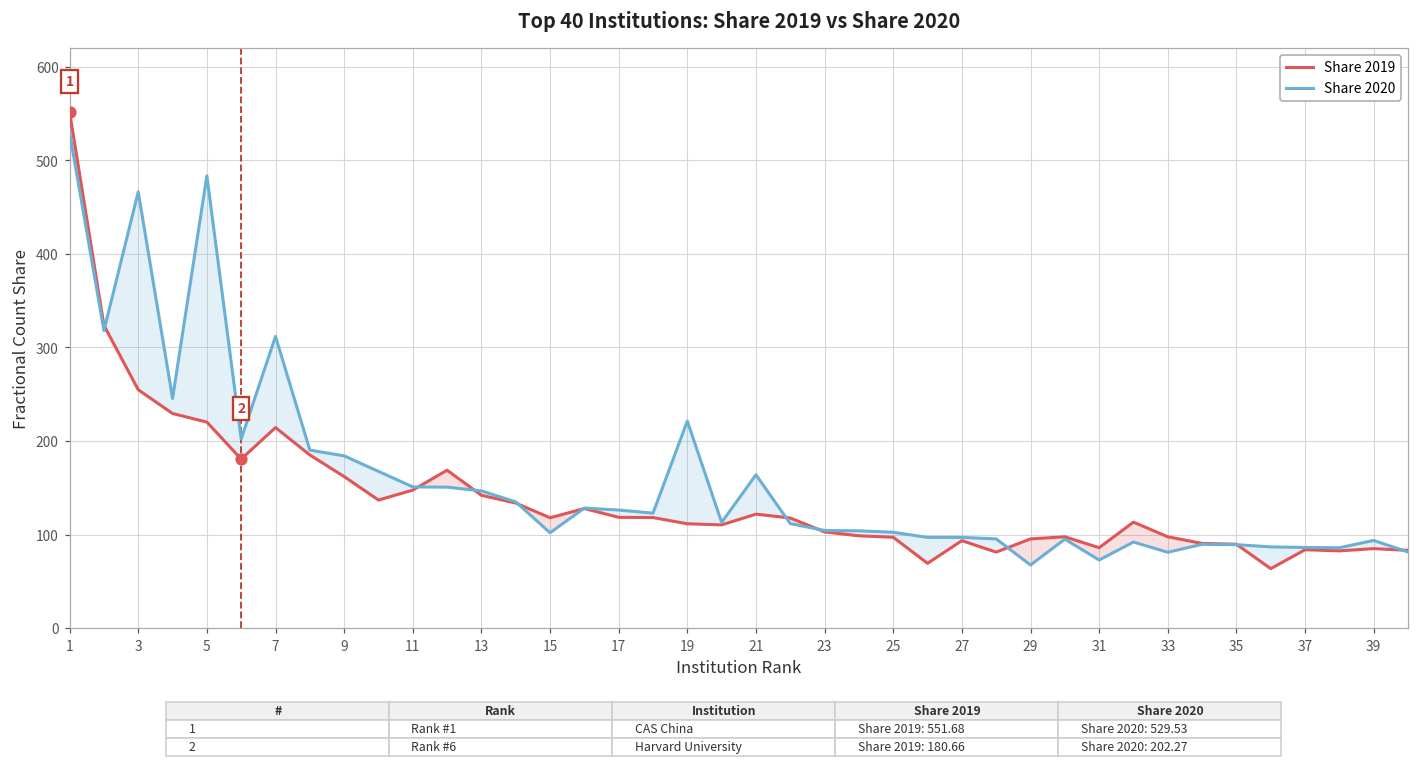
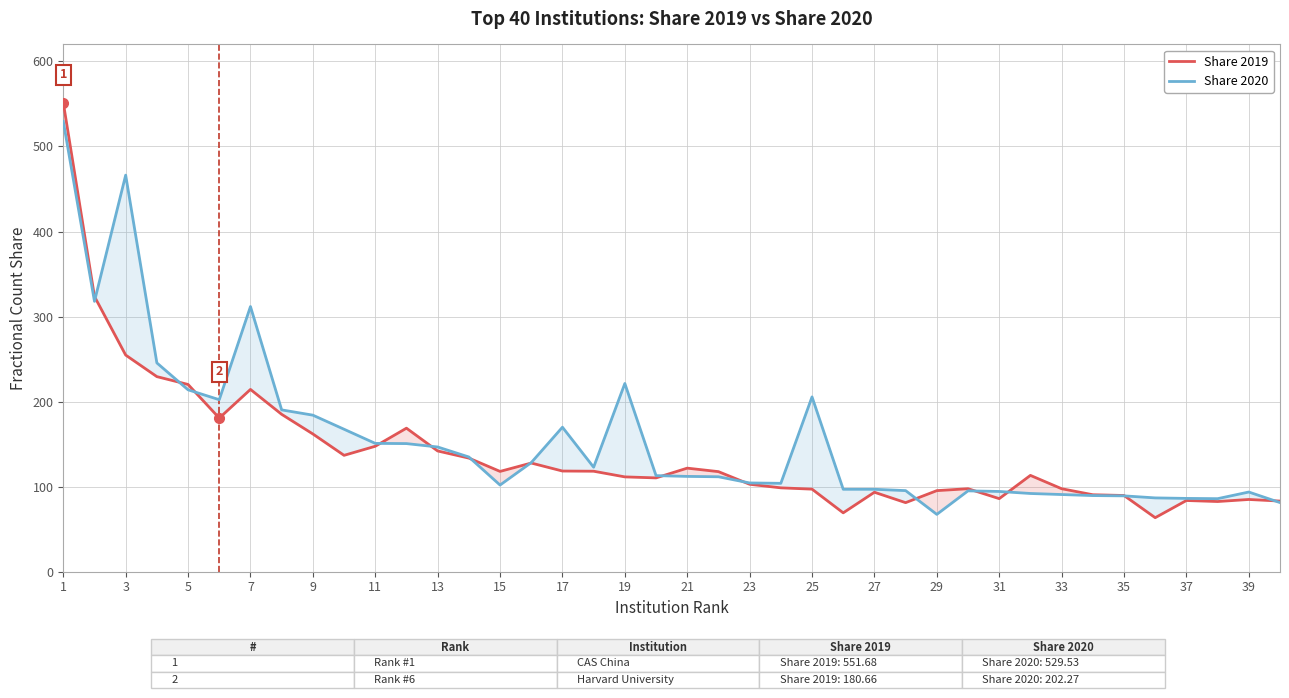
  {
    "Share 2020": {
      "1": 530,
      "3": 470,
-     "5": 480,
+     "5": 210,
      "7": 310,
      "9": 180,
      "11": 150,
      "13": 150,
      "15": 100,
-     "17": 130,
+     "17": 170,
      "19": 220,
-     "21": 160,
-     "25": 100,
+     "21": 110,
+     "25": 210,
      "27": 100,
      "29": 70,
-     "31": 70,
-     "33": 80,
+     "31": 90,
+     "33": 90,
      "39": 90
    }
  }
